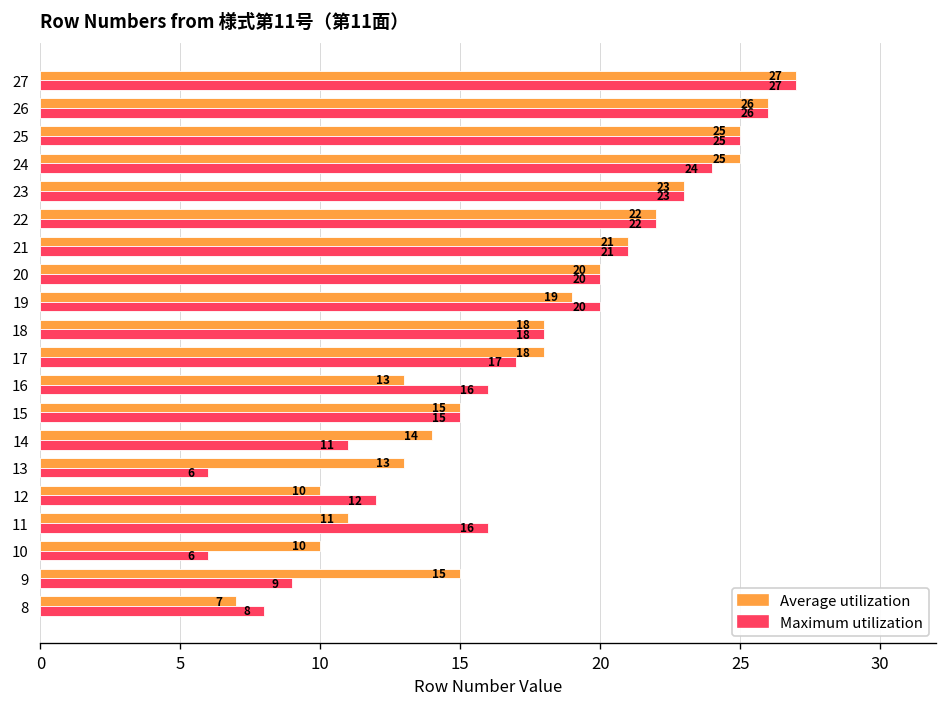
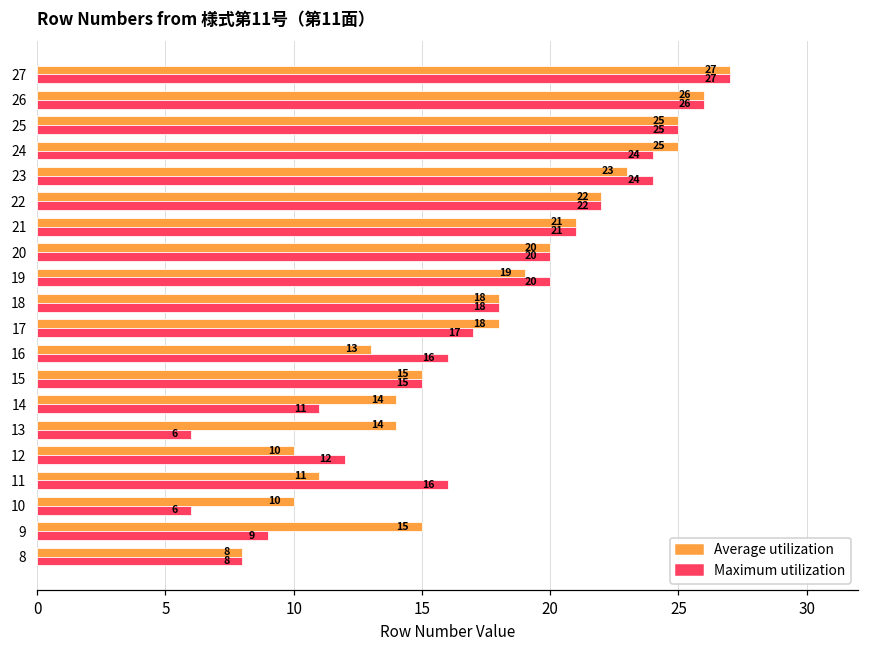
  {
    "Average utilization": {
      "24": 25,
      "19": 19,
      "17": 18,
      "16": 13,
      "14": 14,
-     "13": 13,
+     "13": 14,
      "12": 10,
      "11": 11,
      "10": 10,
      "9": 15,
-     "8": 7
+     "8": 8
    },
    "Maximum utilization": {
      "24": 24,
-     "23": 23,
+     "23": 24,
      "19": 20,
      "17": 17,
      "16": 16,
      "14": 11,
      "13": 6,
      "12": 12,
      "11": 16,
      "10": 6,
      "9": 9,
      "8": 8
    }
  }
